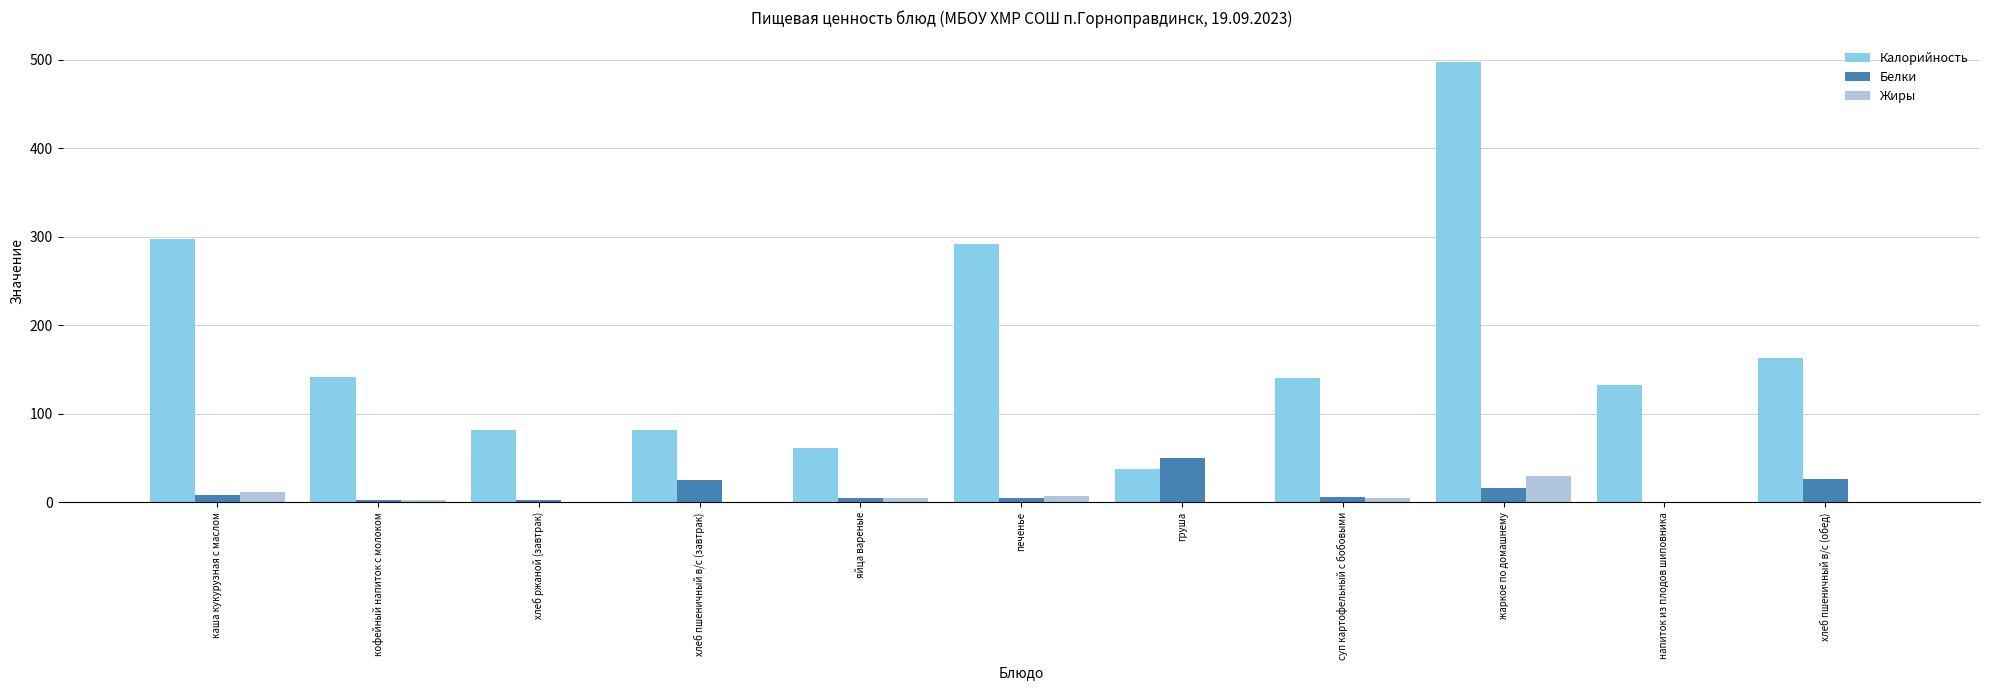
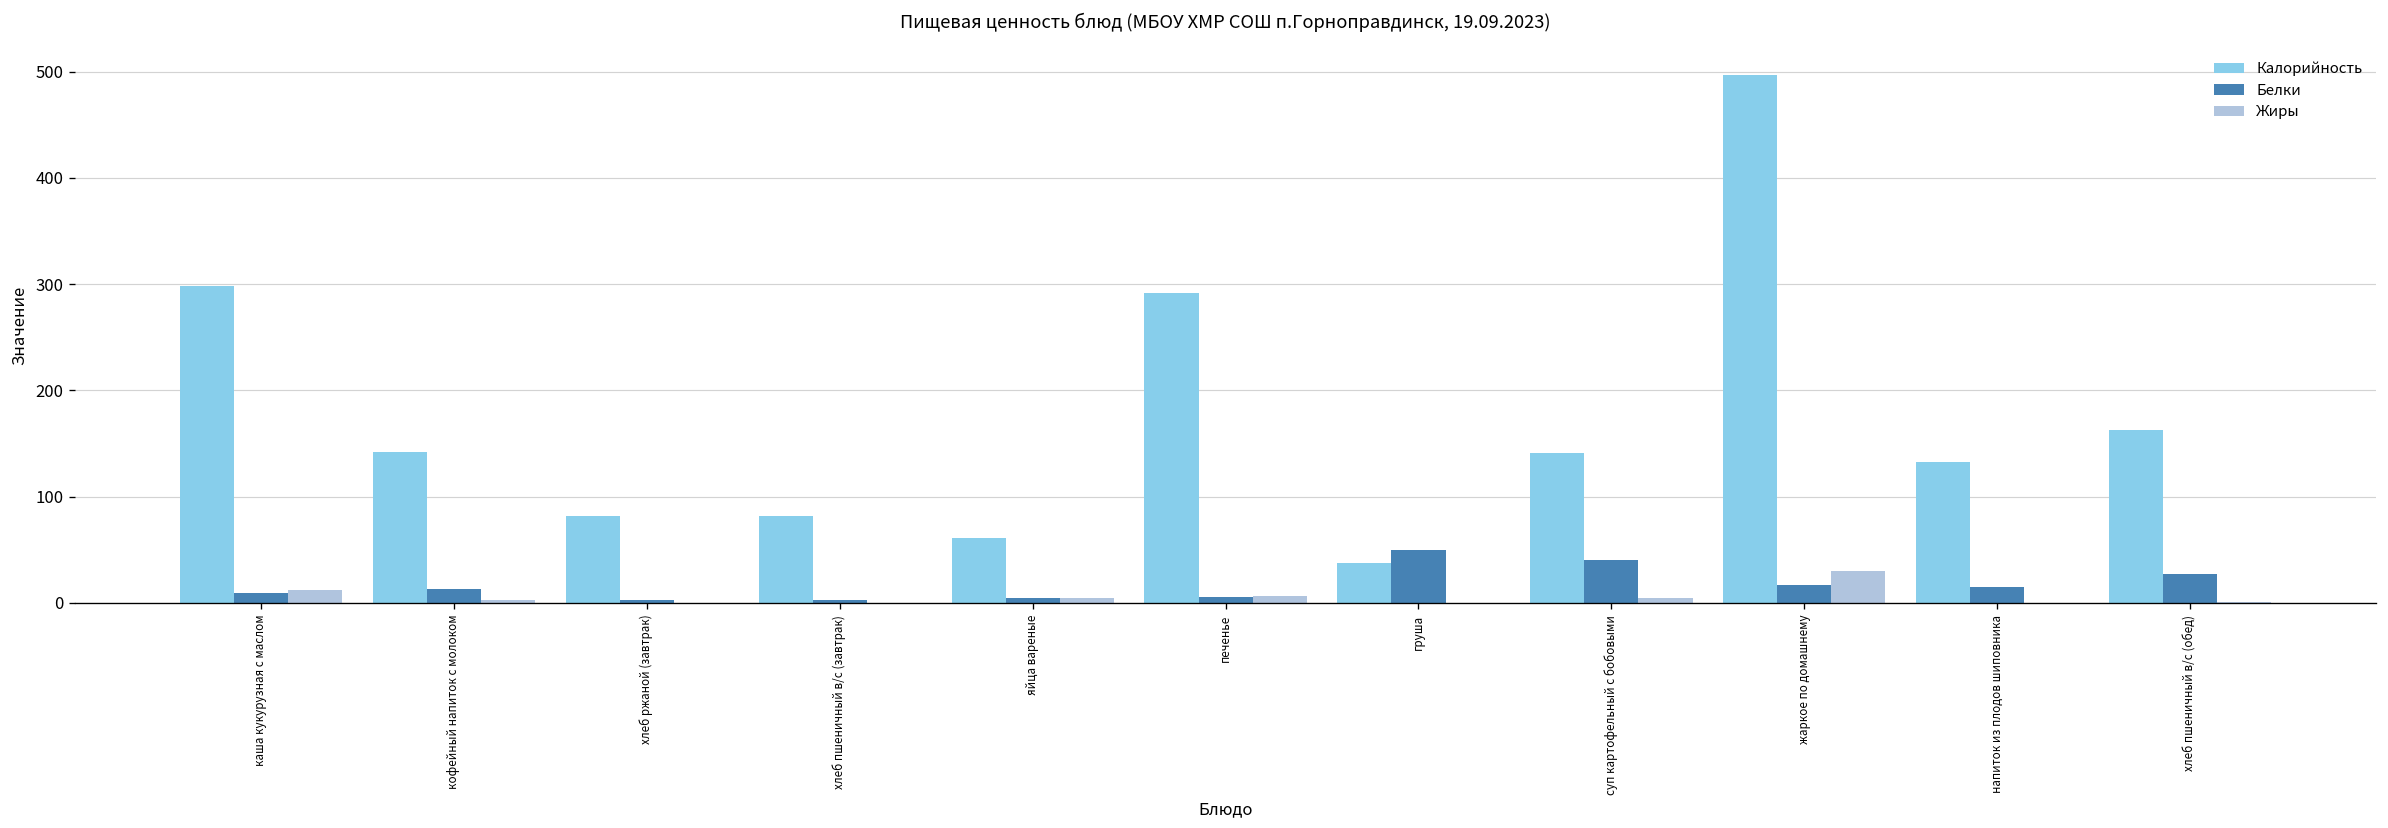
  {
    "Белки": {
      "каша кукурузная с маслом": 10,
-     "кофейный напиток с молоком": 0,
-     "хлеб пшеничный в/с (завтрак)": 30,
+     "кофейный напиток с молоком": 10,
+     "хлеб пшеничный в/с (завтрак)": 0,
      "яйца вареные": 0,
      "печенье": 10,
      "груша": 50,
-     "суп картофельный с бобовыми": 10,
+     "суп картофельный с бобовыми": 40,
      "жаркое по домашнему": 20,
-     "напиток из плодов шиповника": 0,
+     "напиток из плодов шиповника": 20,
      "хлеб пшеничный в/с (обед)": 30
    }
  }
